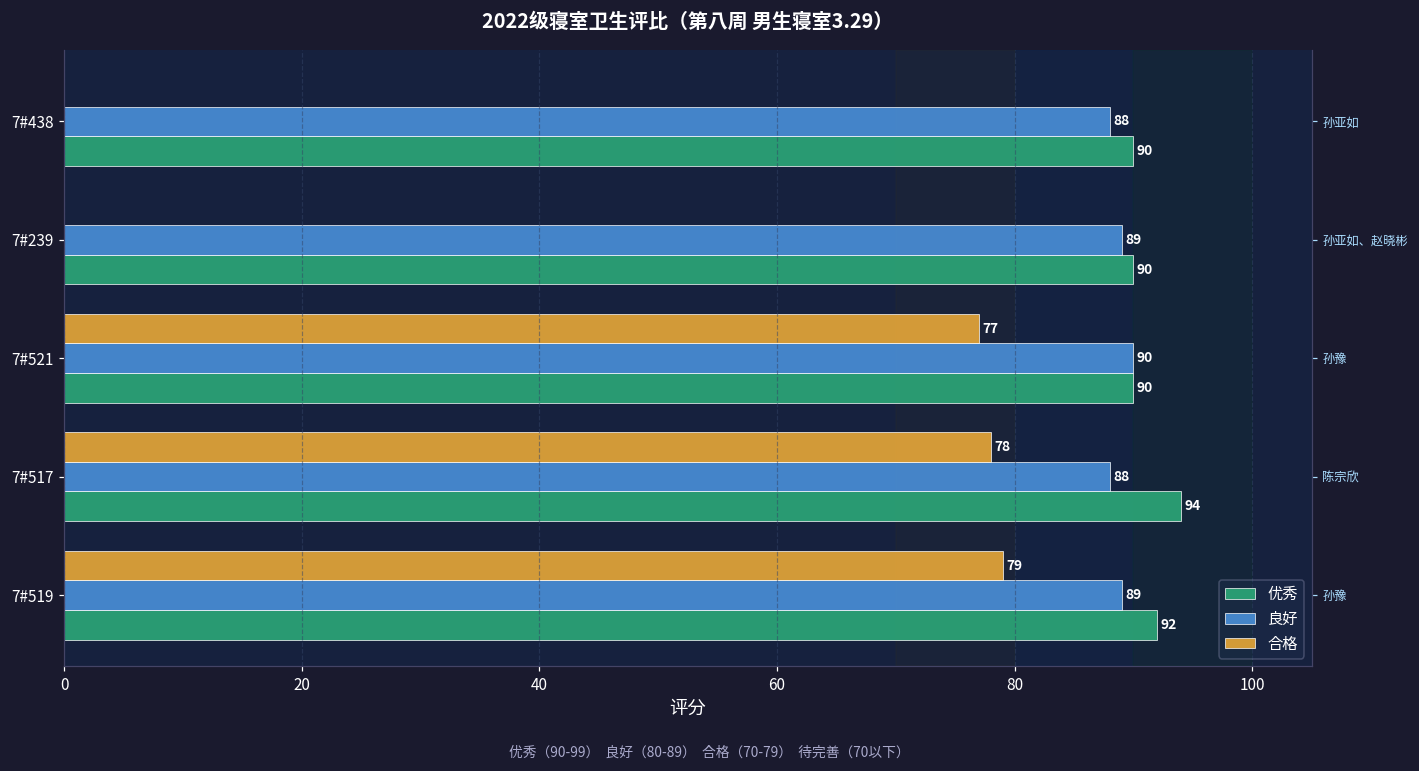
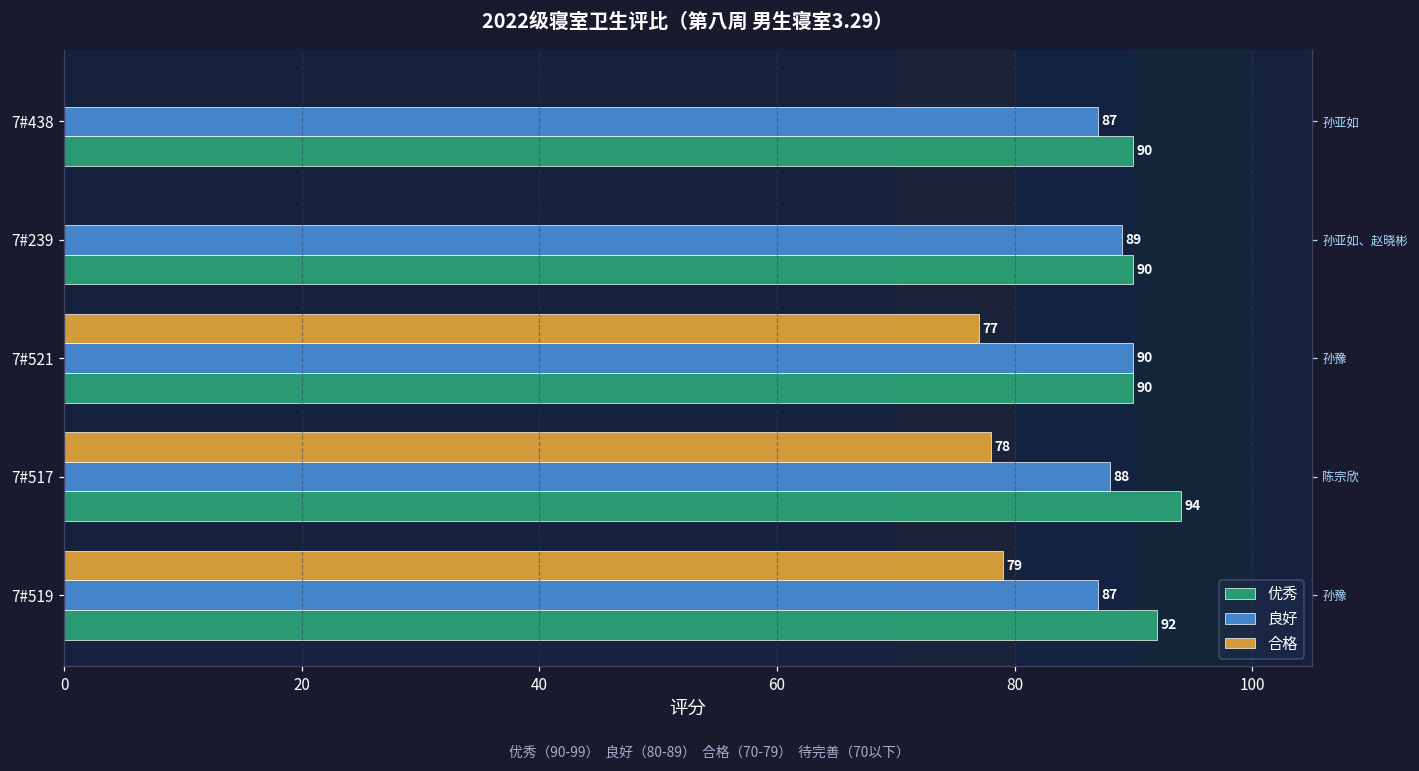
  {
    "良好": {
-     "7#438": 88,
+     "7#438": 87,
      "7#239": 89,
      "7#521": 90,
      "7#517": 88,
-     "7#519": 89
+     "7#519": 87
    }
  }
